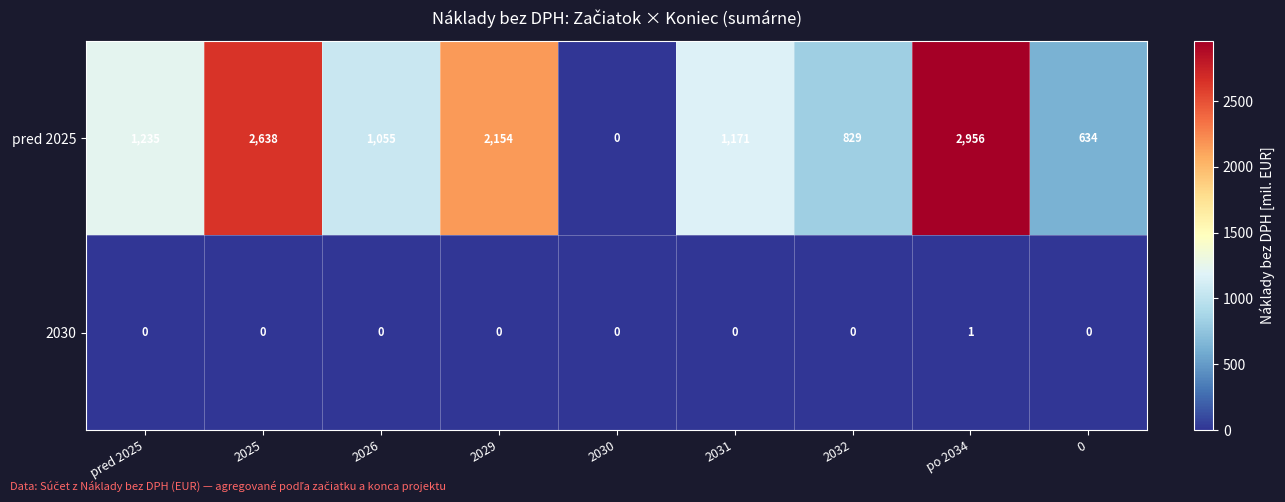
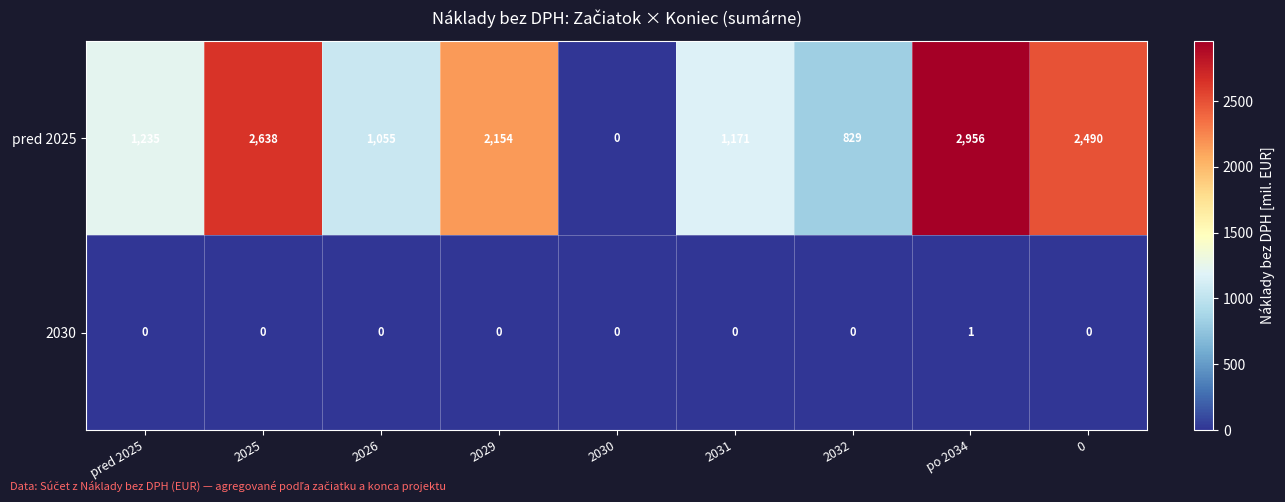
  {
    "pred 2025": {
      "2025": "2,638",
      "2026": "1,055",
      "2029": "2,154",
      "2030": "0",
      "2032": "829",
      "po 2034": "2,956",
-     "0": "634"
+     "0": "2,490"
    },
    "2030": {
      "pred 2025": "0",
      "2025": "0",
      "2026": "0",
      "2029": "0",
      "2030": "0",
      "2031": "0",
      "2032": "0",
      "po 2034": "1",
      "0": "0"
    }
  }
